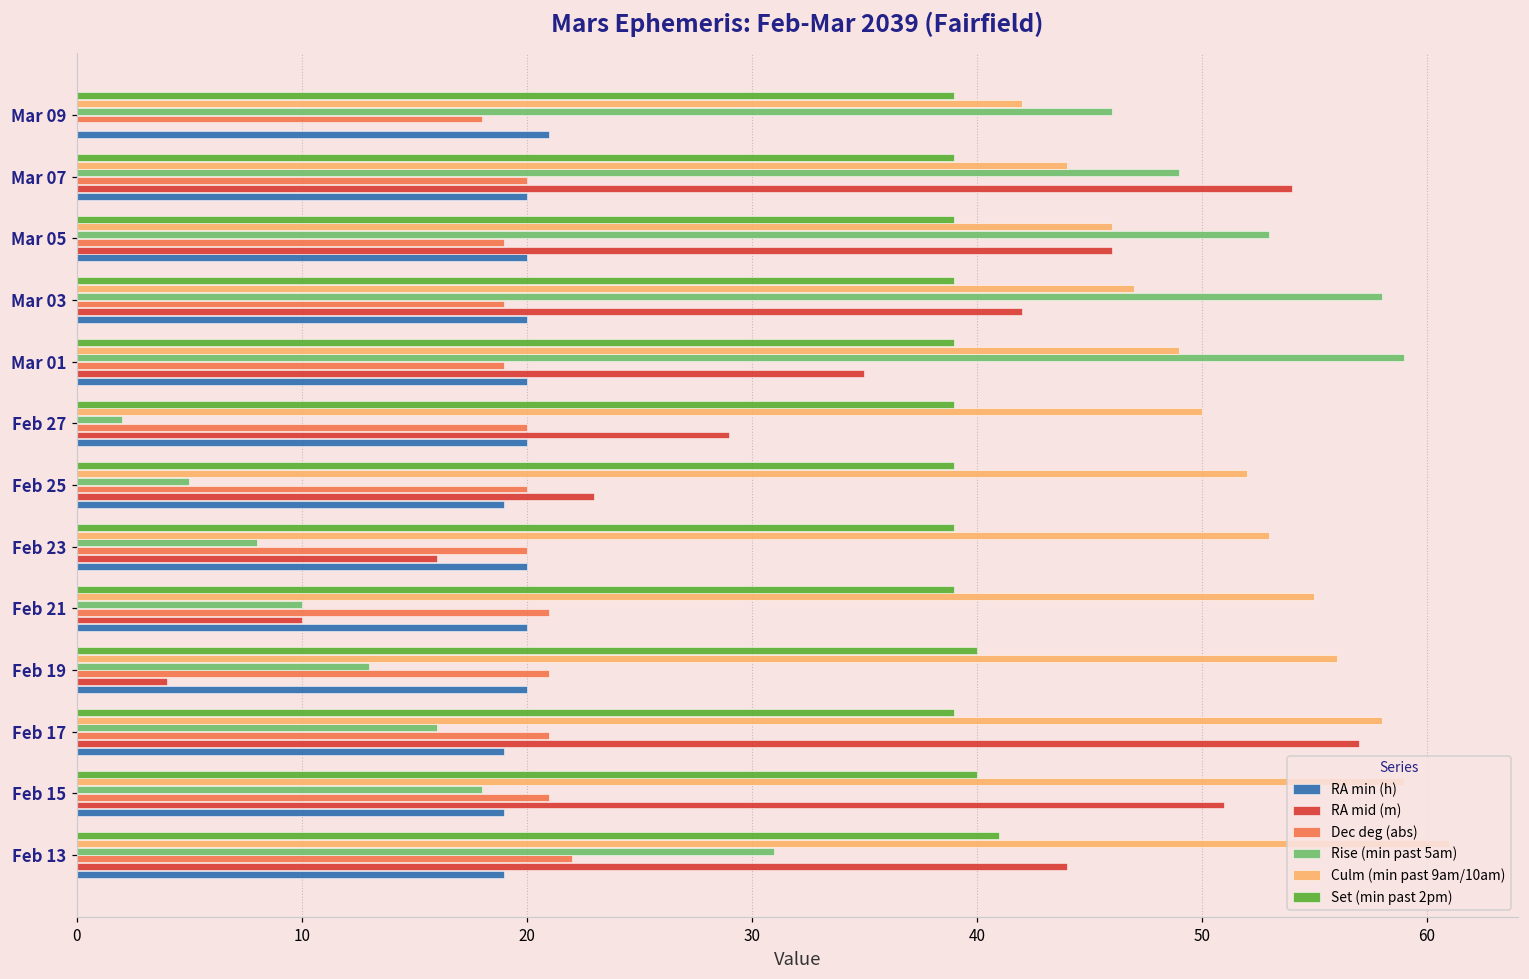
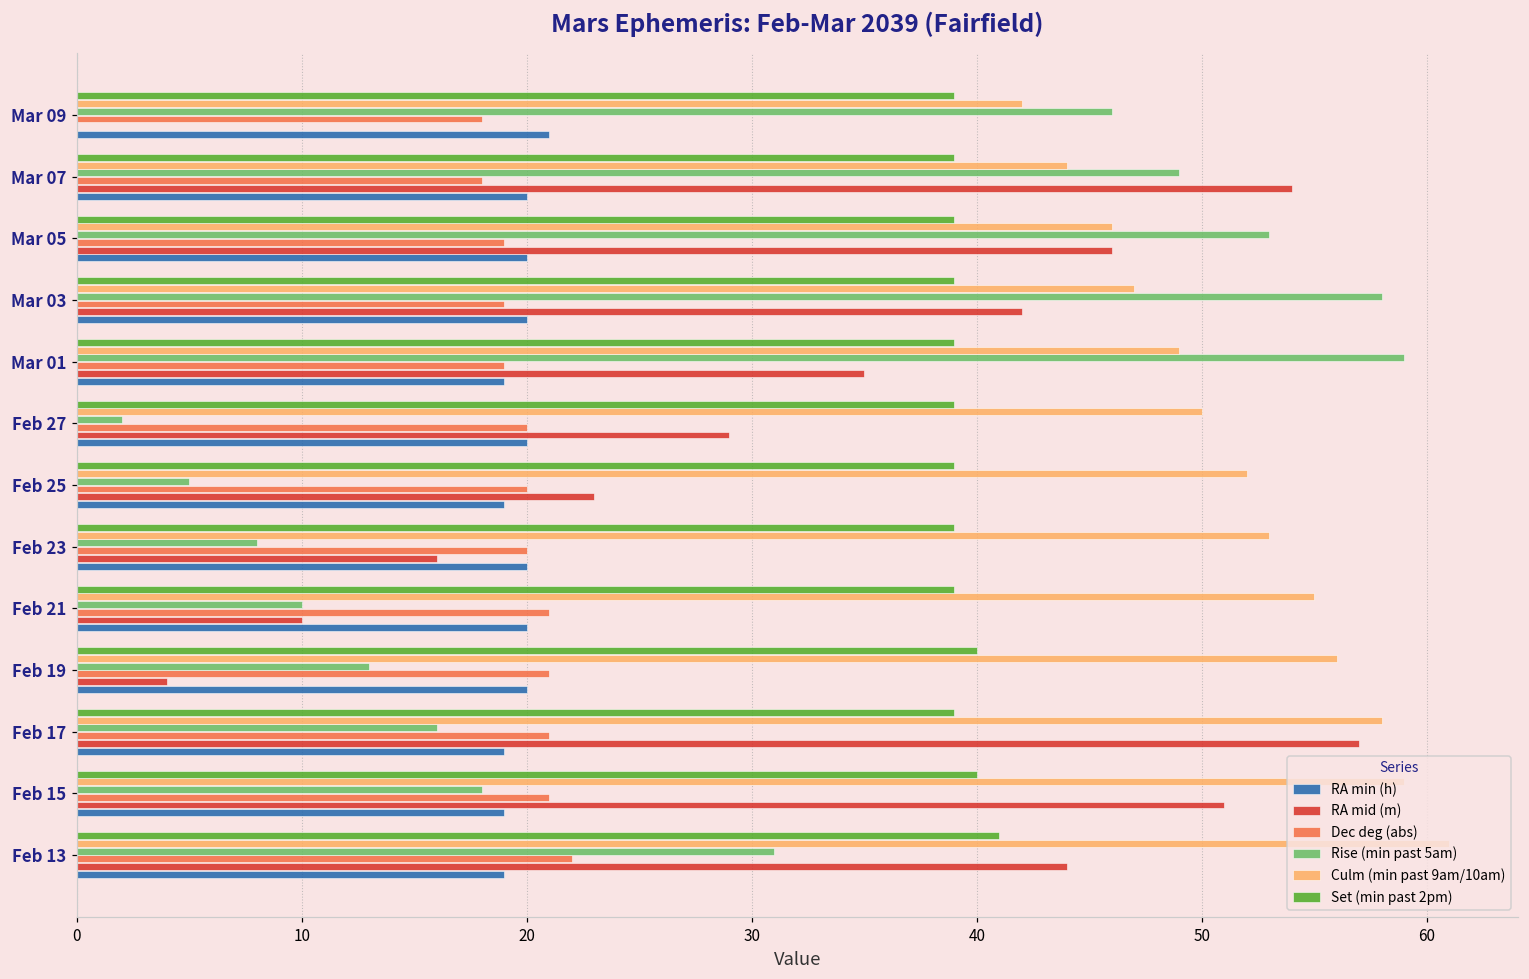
  {
    "RA min (h)": {
      "Mar 09": 21,
      "Mar 07": 20,
      "Mar 05": 20,
      "Mar 03": 20,
-     "Mar 01": 20,
+     "Mar 01": 19,
      "Feb 27": 20,
      "Feb 25": 19,
      "Feb 23": 20,
      "Feb 21": 20,
      "Feb 19": 20,
      "Feb 17": 19,
      "Feb 15": 19,
      "Feb 13": 19
    },
    "RA mid (m)": {
      "Mar 09": 0,
      "Mar 07": 54,
      "Mar 05": 46,
      "Mar 03": 42,
      "Mar 01": 35,
      "Feb 27": 29,
      "Feb 25": 23,
      "Feb 23": 16,
      "Feb 21": 10,
      "Feb 19": 4,
      "Feb 17": 57,
      "Feb 15": 51,
      "Feb 13": 44
    },
    "Dec deg (abs)": {
      "Mar 09": 18,
-     "Mar 07": 20,
+     "Mar 07": 18,
      "Mar 05": 19,
      "Mar 03": 19,
      "Mar 01": 19,
      "Feb 27": 20,
      "Feb 25": 20,
      "Feb 23": 20,
      "Feb 21": 21,
      "Feb 19": 21,
      "Feb 17": 21,
      "Feb 15": 21,
      "Feb 13": 22
    },
    "Rise (min past 5am)": {
      "Mar 09": 46,
      "Mar 07": 49,
      "Mar 05": 53,
      "Mar 03": 58,
      "Mar 01": 59,
      "Feb 27": 2,
      "Feb 25": 5,
      "Feb 23": 8,
      "Feb 21": 10,
      "Feb 19": 13,
      "Feb 17": 16,
      "Feb 15": 18,
      "Feb 13": 31
    },
    "Culm (min past 9am/10am)": {
      "Mar 09": 42,
      "Mar 07": 44,
      "Mar 05": 46,
      "Mar 03": 47,
      "Mar 01": 49,
      "Feb 27": 50,
      "Feb 25": 52,
      "Feb 23": 53,
      "Feb 21": 55,
      "Feb 19": 56,
      "Feb 17": 58
    },
    "Set (min past 2pm)": {
      "Mar 09": 39,
      "Mar 07": 39,
      "Mar 05": 39,
      "Mar 03": 39,
      "Mar 01": 39,
      "Feb 27": 39,
      "Feb 25": 39,
      "Feb 23": 39,
      "Feb 21": 39,
      "Feb 19": 40,
      "Feb 17": 39,
      "Feb 15": 40,
      "Feb 13": 41
    }
  }
